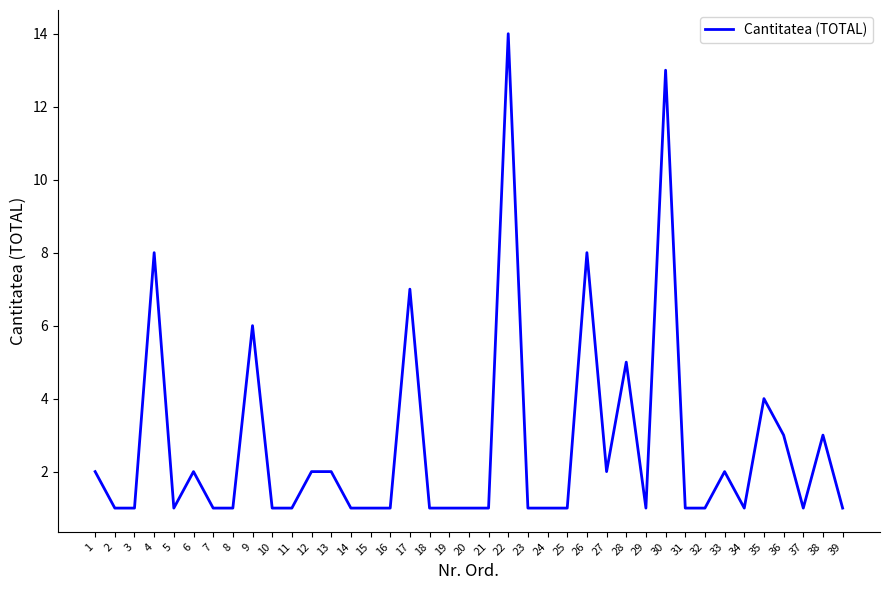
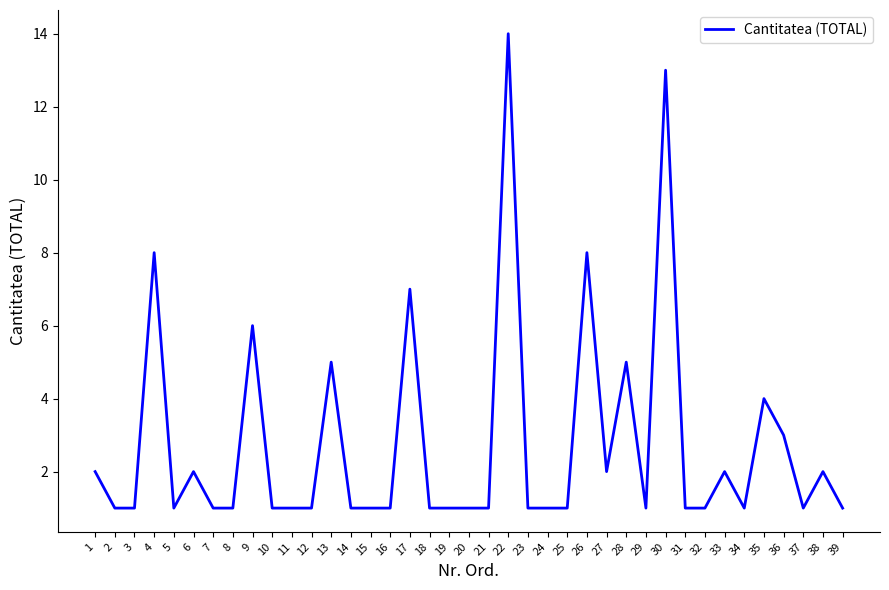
  {
    "1": 2,
    "2": 1,
    "3": 1,
    "4": 8,
    "5": 1,
    "6": 2,
    "7": 1,
    "8": 1,
    "9": 6,
    "10": 1,
    "11": 1,
-   "12": 2,
-   "13": 2,
+   "12": 1,
+   "13": 5,
    "14": 1,
    "15": 1,
    "16": 1,
    "17": 7,
    "18": 1,
    "19": 1,
    "20": 1,
    "21": 1,
    "22": 14,
    "23": 1,
    "24": 1,
    "25": 1,
    "26": 8,
    "27": 2,
    "28": 5,
    "29": 1,
    "30": 13,
    "31": 1,
    "32": 1,
    "33": 2,
    "34": 1,
    "35": 4,
    "36": 3,
    "37": 1,
-   "38": 3,
+   "38": 2,
    "39": 1
  }
